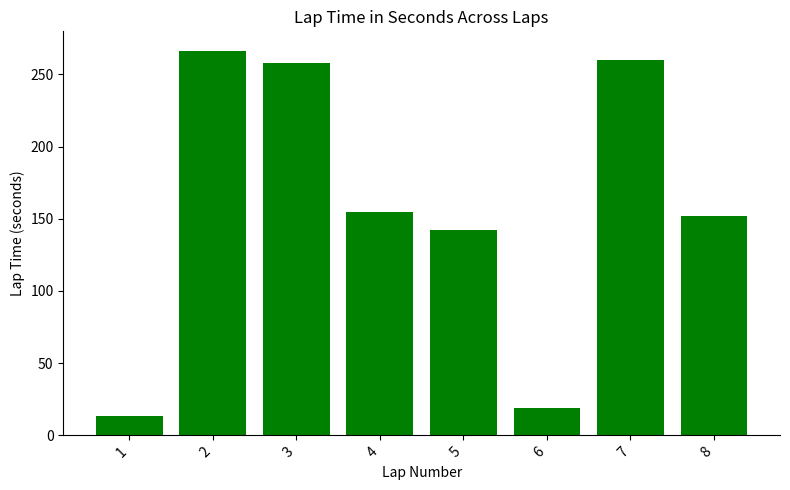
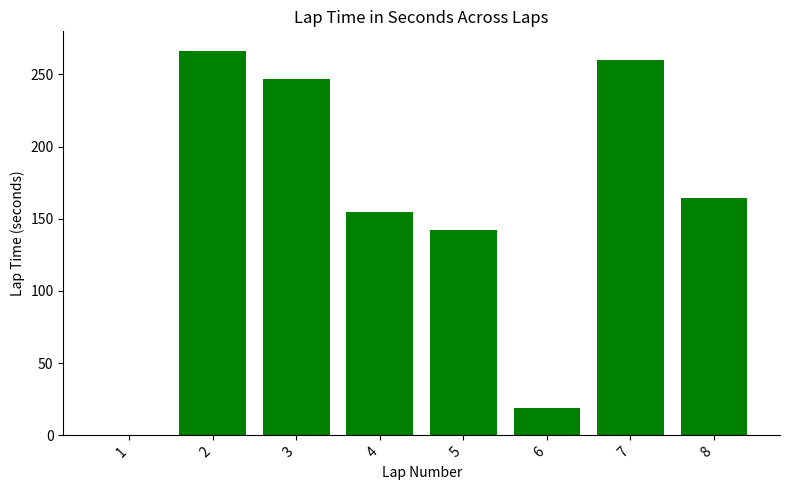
  {
-   "1": 13,
+   "1": 0,
    "2": 267,
-   "3": 258,
+   "3": 247,
    "4": 154,
    "5": 142,
    "6": 19,
    "7": 260,
-   "8": 152
+   "8": 165
  }
